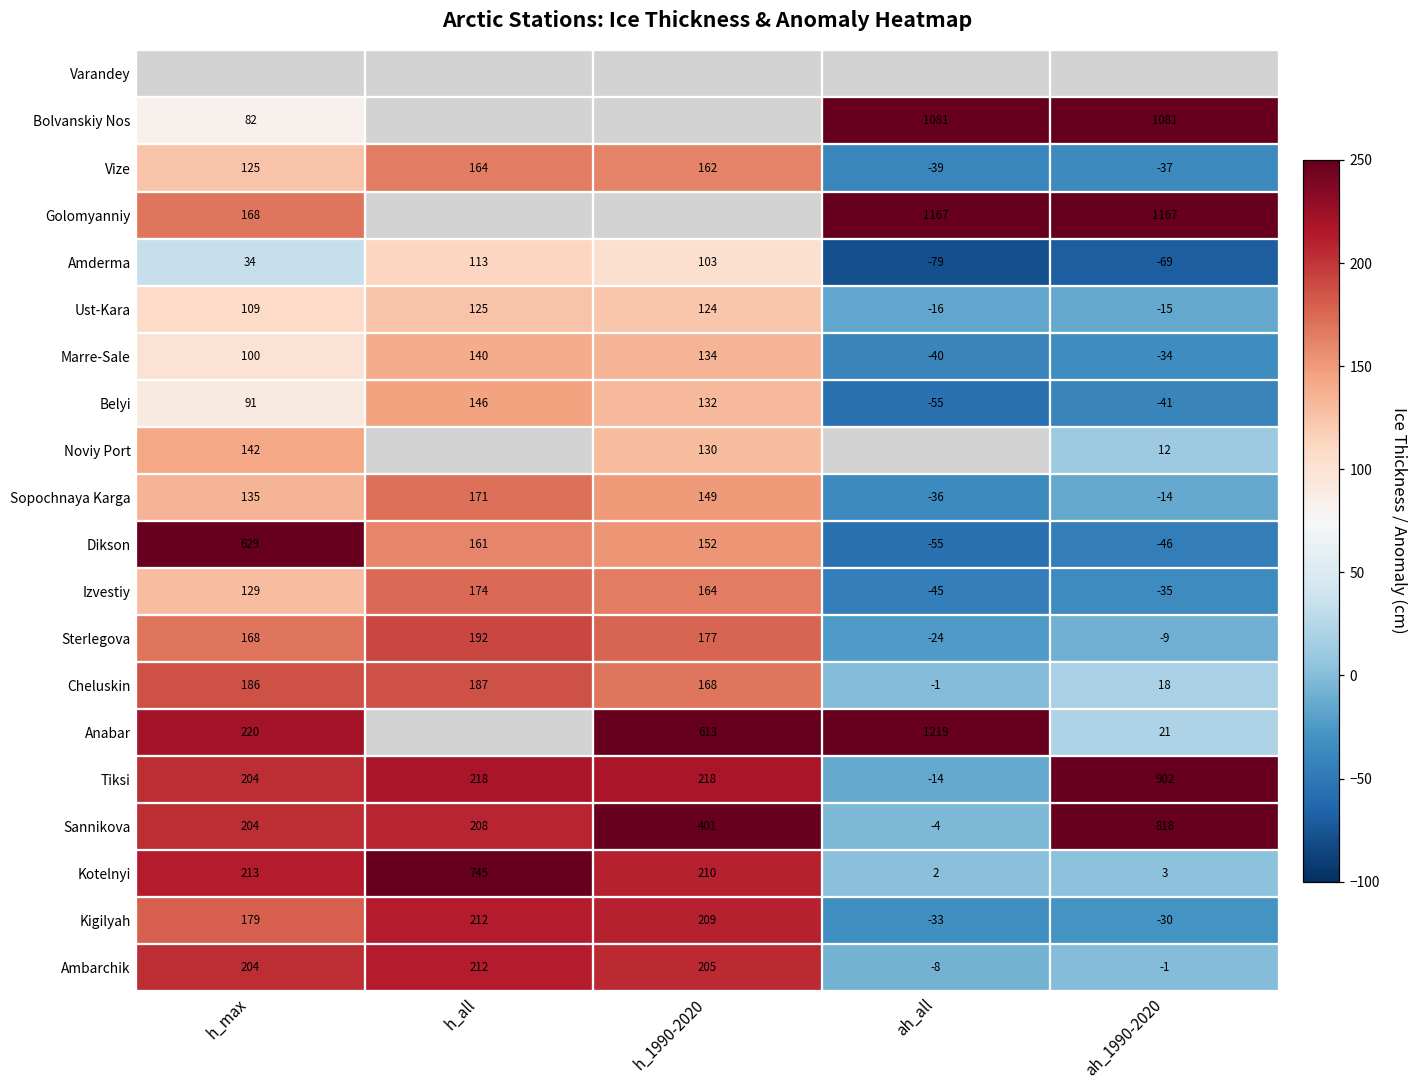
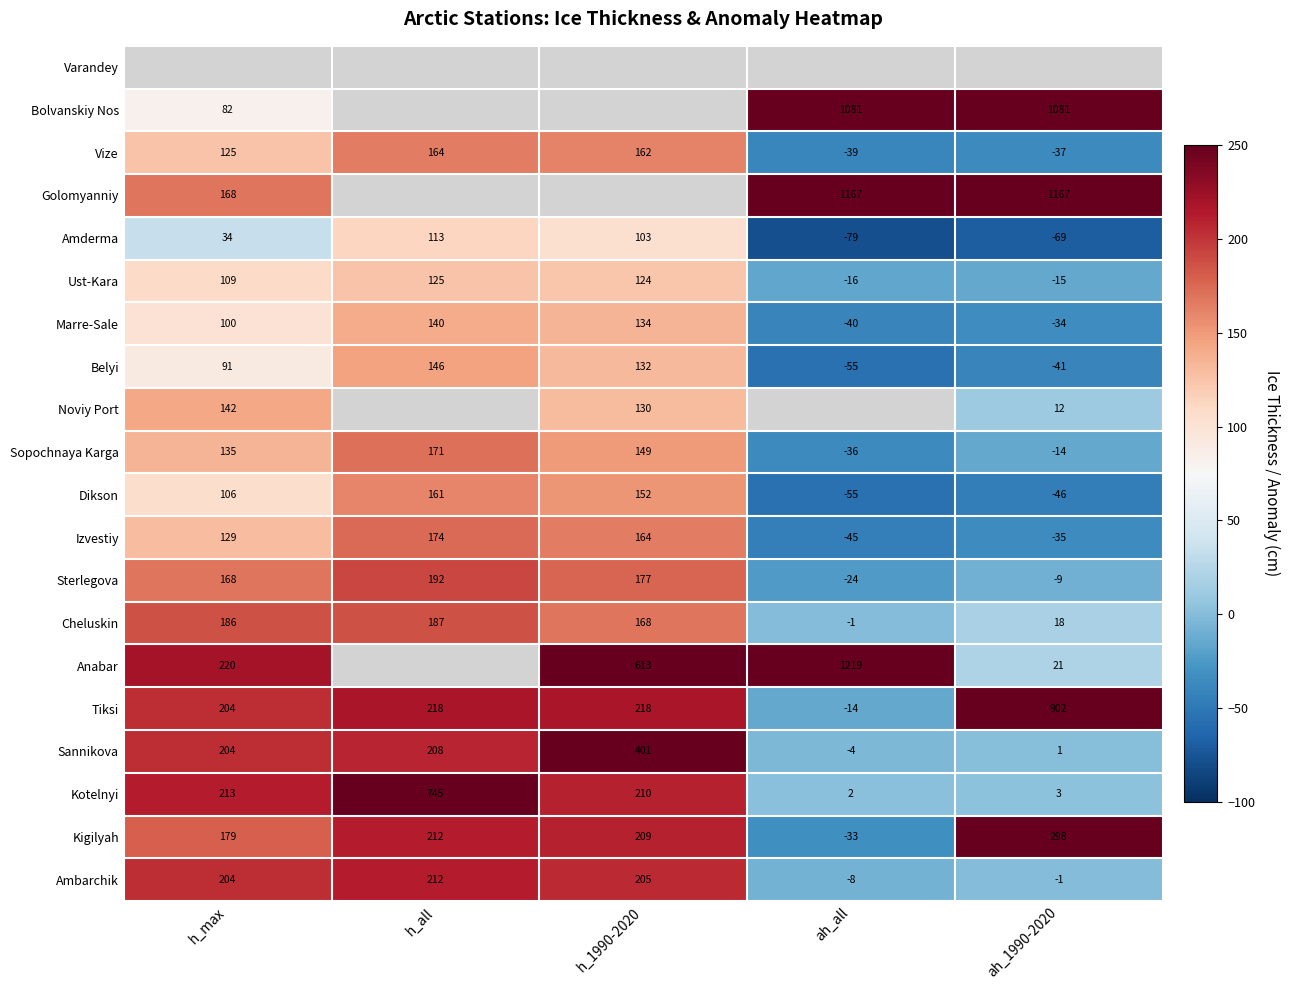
  {
    "Bolvanskiy Nos": {
      "h_max": 82,
      "ah_all": 1081,
      "ah_1990-2020": 1081
    },
    "Vize": {
      "h_max": 125,
      "h_all": 164,
      "h_1990-2020": 162,
      "ah_all": -39,
      "ah_1990-2020": -37
    },
    "Golomyanniy": {
      "h_max": 168,
      "ah_all": 1167,
      "ah_1990-2020": 1167
    },
    "Amderma": {
      "h_max": 34,
      "h_all": 113,
      "h_1990-2020": 103,
      "ah_all": -79,
      "ah_1990-2020": -69
    },
    "Ust-Kara": {
      "h_max": 109,
      "h_all": 125,
      "h_1990-2020": 124,
      "ah_all": -16,
      "ah_1990-2020": -15
    },
    "Marre-Sale": {
      "h_max": 100,
      "h_all": 140,
      "h_1990-2020": 134,
      "ah_all": -40,
      "ah_1990-2020": -34
    },
    "Belyi": {
      "h_max": 91,
      "h_all": 146,
      "h_1990-2020": 132,
      "ah_all": -55,
      "ah_1990-2020": -41
    },
    "Noviy Port": {
      "h_max": 142,
      "h_1990-2020": 130,
      "ah_1990-2020": 12
    },
    "Sopochnaya Karga": {
      "h_max": 135,
      "h_all": 171,
      "h_1990-2020": 149,
      "ah_all": -36,
      "ah_1990-2020": -14
    },
    "Dikson": {
-     "h_max": 629,
+     "h_max": 106,
      "h_all": 161,
      "h_1990-2020": 152,
      "ah_all": -55,
      "ah_1990-2020": -46
    },
    "Izvestiy": {
      "h_max": 129,
      "h_all": 174,
      "h_1990-2020": 164,
      "ah_all": -45,
      "ah_1990-2020": -35
    },
    "Sterlegova": {
      "h_max": 168,
      "h_all": 192,
      "h_1990-2020": 177,
      "ah_all": -24,
      "ah_1990-2020": -9
    },
    "Cheluskin": {
      "h_max": 186,
      "h_all": 187,
      "h_1990-2020": 168,
      "ah_all": -1,
      "ah_1990-2020": 18
    },
    "Anabar": {
      "h_max": 220,
      "h_1990-2020": 613,
      "ah_all": 1219,
      "ah_1990-2020": 21
    },
    "Tiksi": {
      "h_max": 204,
      "h_all": 218,
      "h_1990-2020": 218,
      "ah_all": -14,
      "ah_1990-2020": 902
    },
    "Sannikova": {
      "h_max": 204,
      "h_all": 208,
      "h_1990-2020": 401,
      "ah_all": -4,
-     "ah_1990-2020": 818
+     "ah_1990-2020": 1
    },
    "Kotelnyi": {
      "h_max": 213,
      "h_all": 745,
      "h_1990-2020": 210,
      "ah_all": 2,
      "ah_1990-2020": 3
    },
    "Kigilyah": {
      "h_max": 179,
      "h_all": 212,
      "h_1990-2020": 209,
      "ah_all": -33,
-     "ah_1990-2020": -30
+     "ah_1990-2020": 298
    },
    "Ambarchik": {
      "h_max": 204,
      "h_all": 212,
      "h_1990-2020": 205,
      "ah_all": -8,
      "ah_1990-2020": -1
    }
  }
